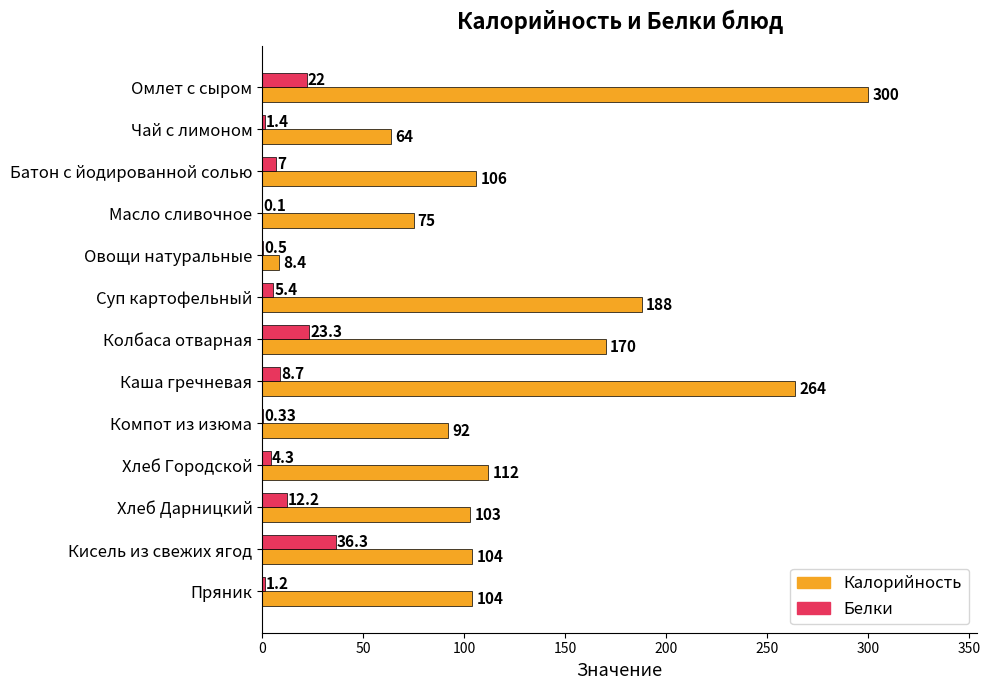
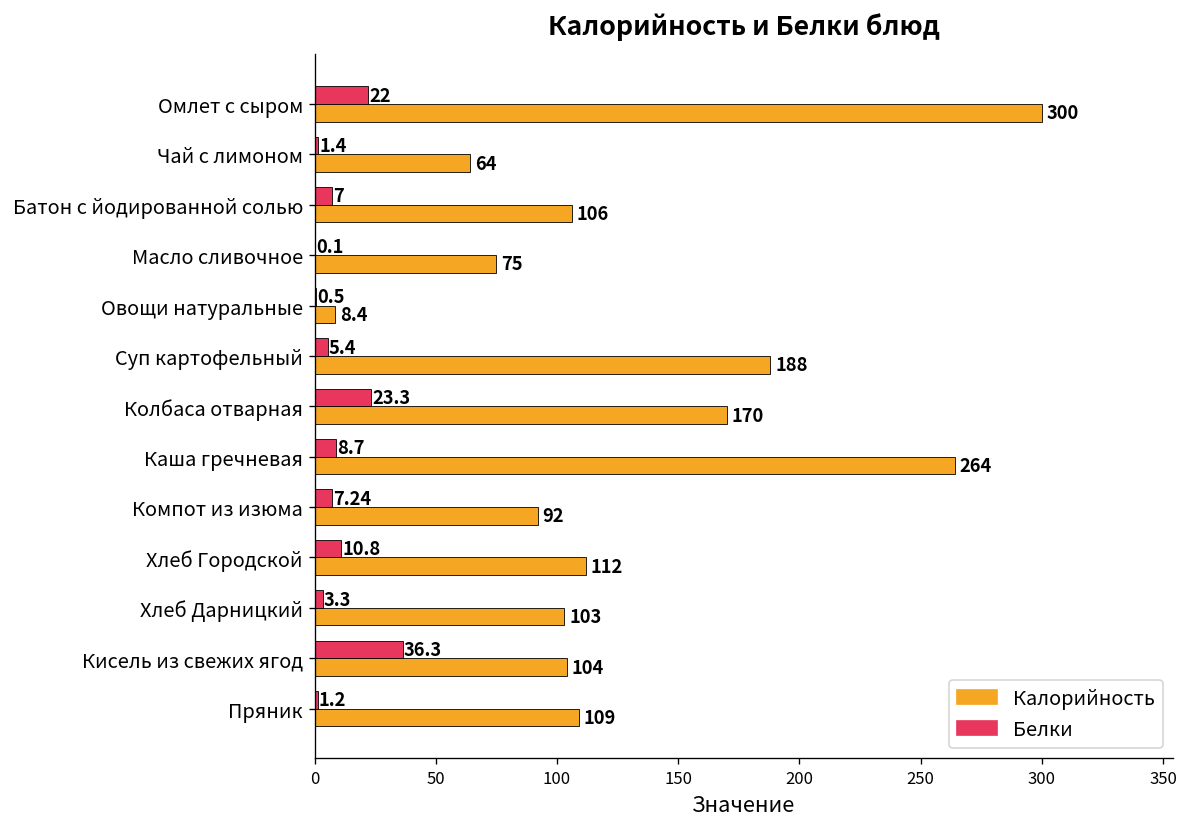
  {
    "Калорийность": {
      "Омлет с сыром": 300,
      "Чай с лимоном": 64,
      "Батон с йодированной солью": 106,
      "Масло сливочное": 75,
      "Овощи натуральные": 8.4,
      "Суп картофельный": 188,
      "Колбаса отварная": 170,
      "Каша гречневая": 264,
      "Компот из изюма": 92,
      "Хлеб Городской": 112,
      "Хлеб Дарницкий": 103,
      "Кисель из свежих ягод": 104,
-     "Пряник": 104
+     "Пряник": 109
    },
    "Белки": {
      "Омлет с сыром": 22,
      "Чай с лимоном": 1.4,
      "Батон с йодированной солью": 7,
      "Масло сливочное": 0.1,
      "Овощи натуральные": 0.5,
      "Суп картофельный": 5.4,
      "Колбаса отварная": 23.3,
      "Каша гречневая": 8.7,
-     "Компот из изюма": 0.33,
-     "Хлеб Городской": 4.3,
-     "Хлеб Дарницкий": 12.2,
+     "Компот из изюма": 7.24,
+     "Хлеб Городской": 10.8,
+     "Хлеб Дарницкий": 3.3,
      "Кисель из свежих ягод": 36.3,
      "Пряник": 1.2
    }
  }
